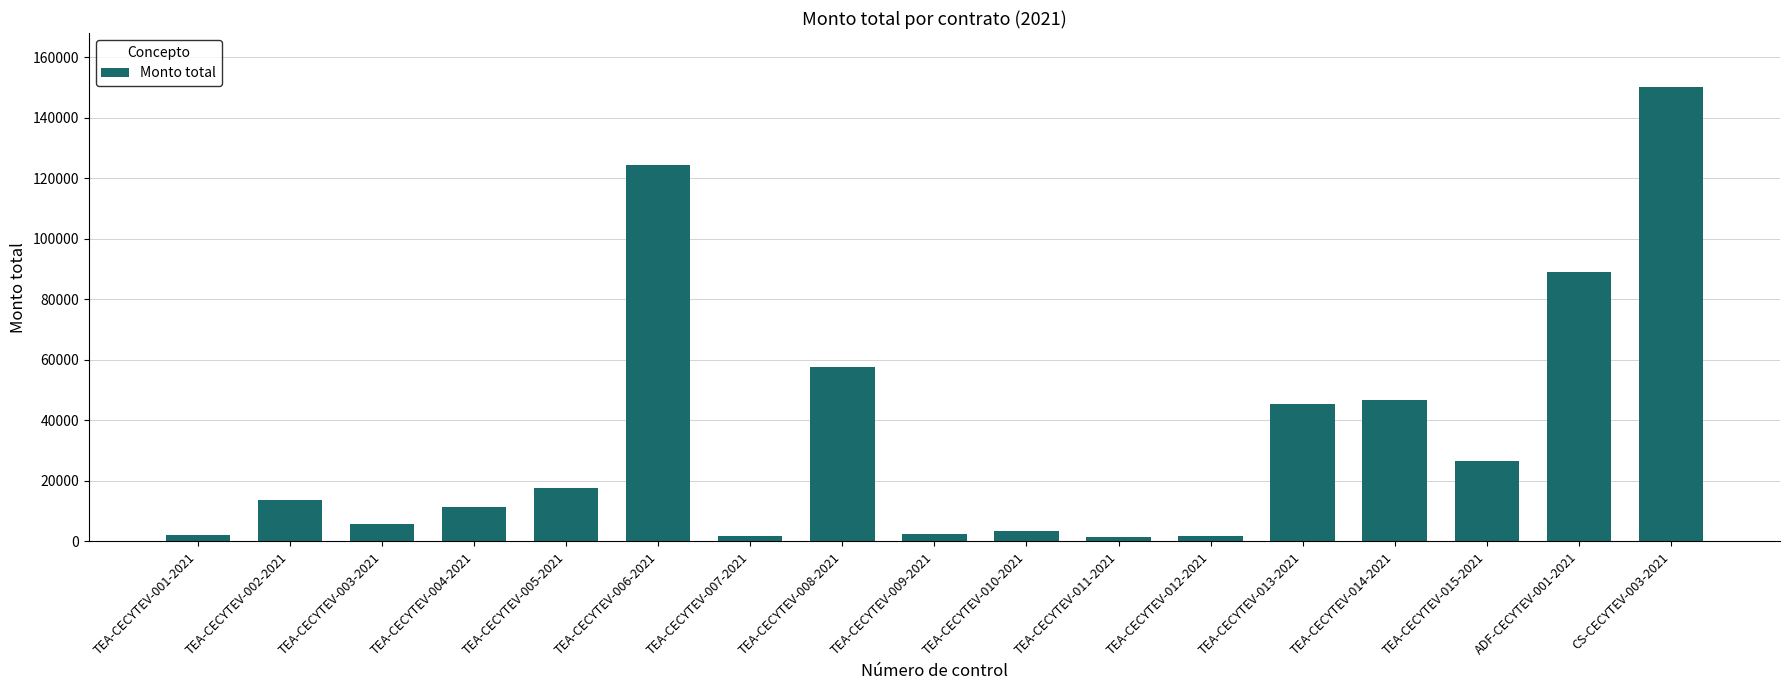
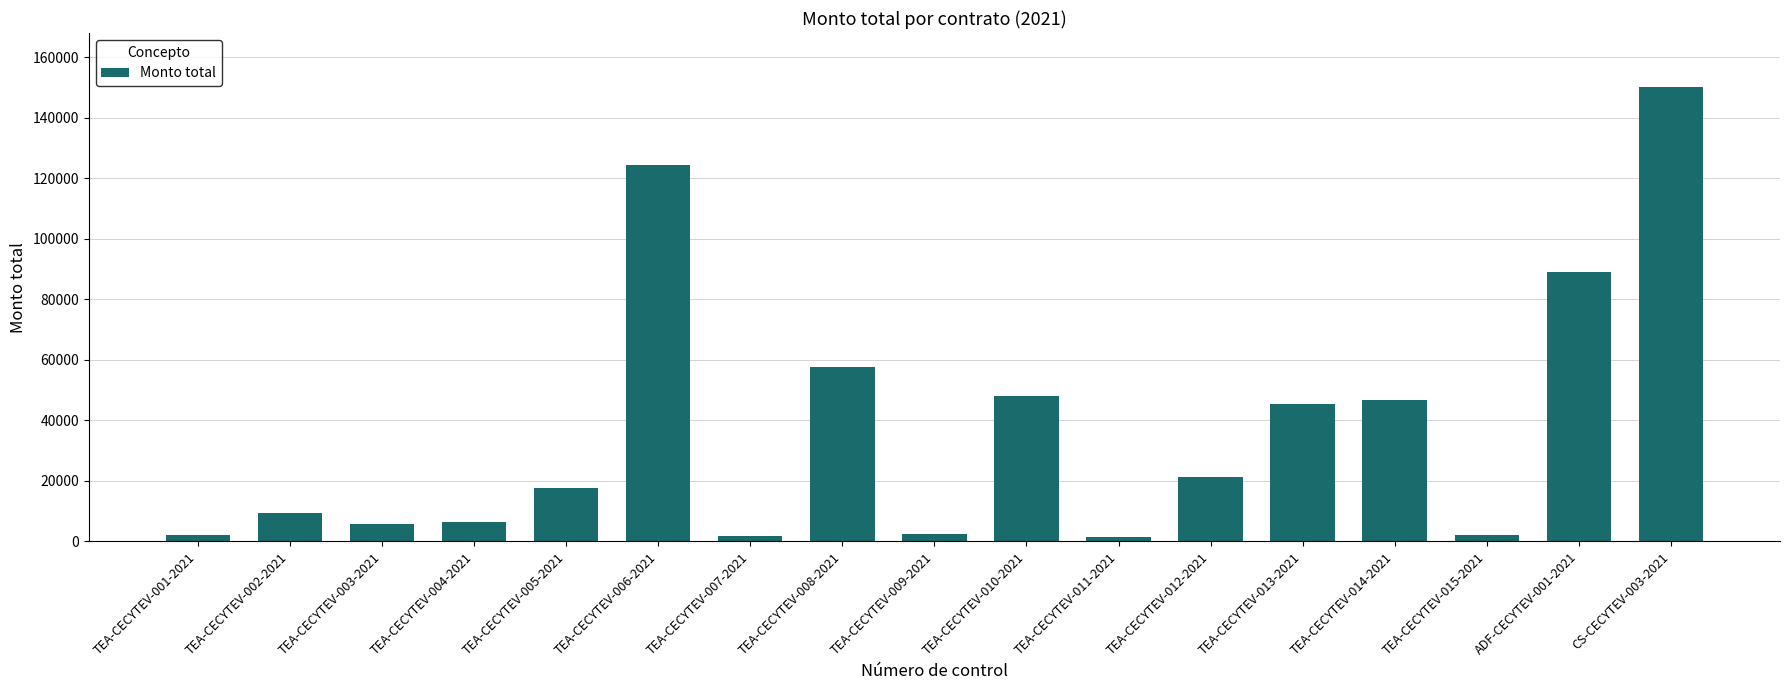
  {
    "TEA-CECYTEV-001-2021": 2000,
-   "TEA-CECYTEV-002-2021": 14000,
+   "TEA-CECYTEV-002-2021": 9000,
    "TEA-CECYTEV-003-2021": 6000,
-   "TEA-CECYTEV-004-2021": 11000,
+   "TEA-CECYTEV-004-2021": 6000,
    "TEA-CECYTEV-005-2021": 18000,
    "TEA-CECYTEV-006-2021": 125000,
    "TEA-CECYTEV-007-2021": 2000,
    "TEA-CECYTEV-008-2021": 58000,
    "TEA-CECYTEV-009-2021": 2000,
-   "TEA-CECYTEV-010-2021": 3000,
+   "TEA-CECYTEV-010-2021": 48000,
    "TEA-CECYTEV-011-2021": 2000,
-   "TEA-CECYTEV-012-2021": 2000,
+   "TEA-CECYTEV-012-2021": 21000,
    "TEA-CECYTEV-013-2021": 45000,
    "TEA-CECYTEV-014-2021": 47000,
-   "TEA-CECYTEV-015-2021": 26000,
+   "TEA-CECYTEV-015-2021": 2000,
    "ADF-CECYTEV-001-2021": 89000,
    "CS-CECYTEV-003-2021": 150000
  }
